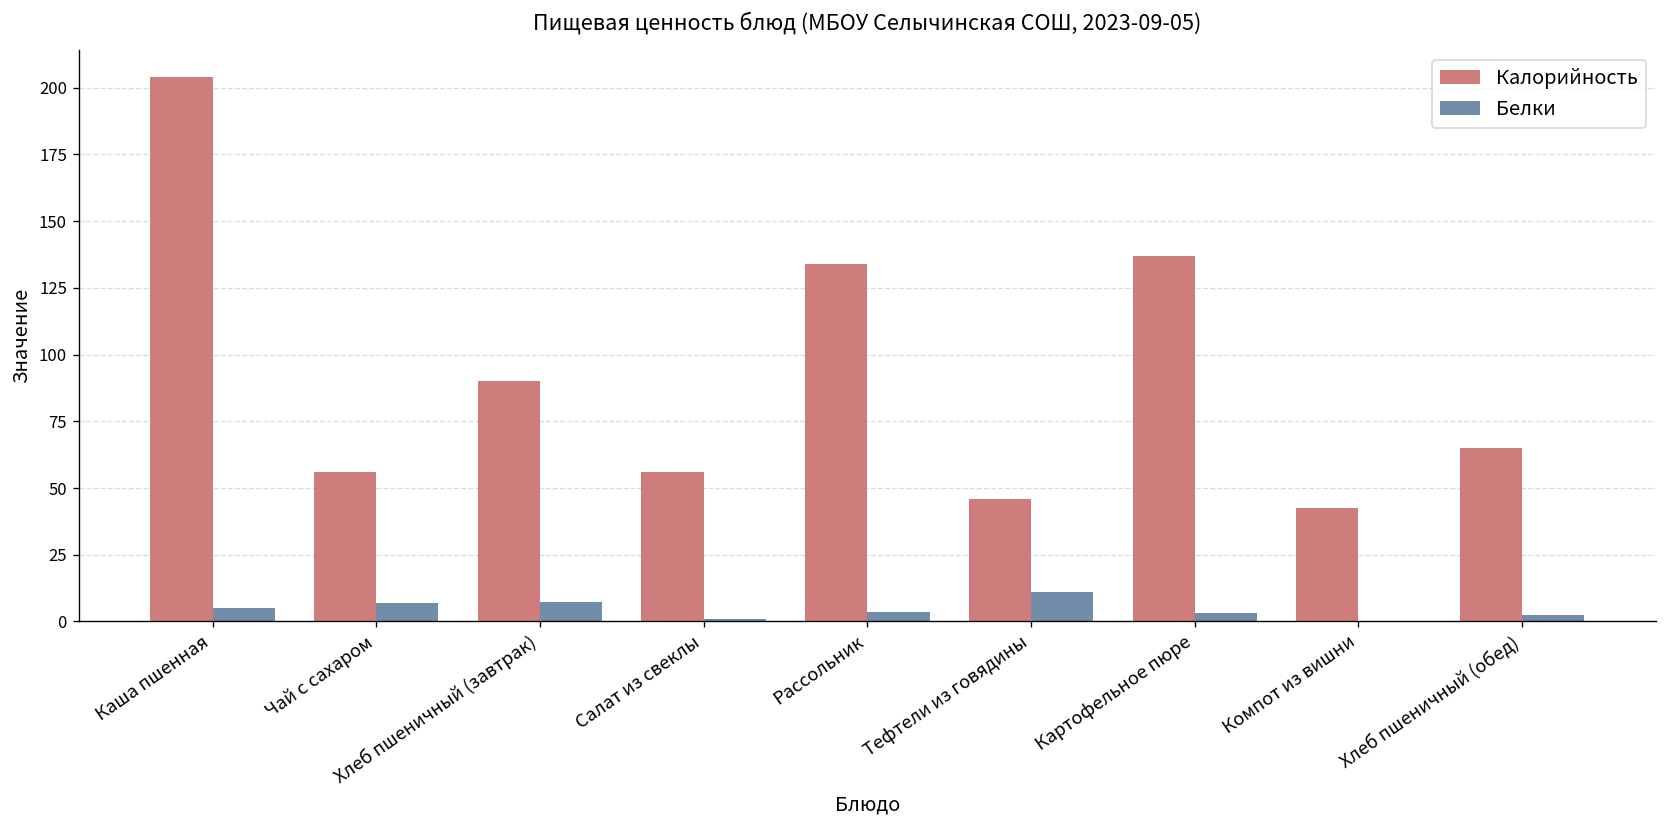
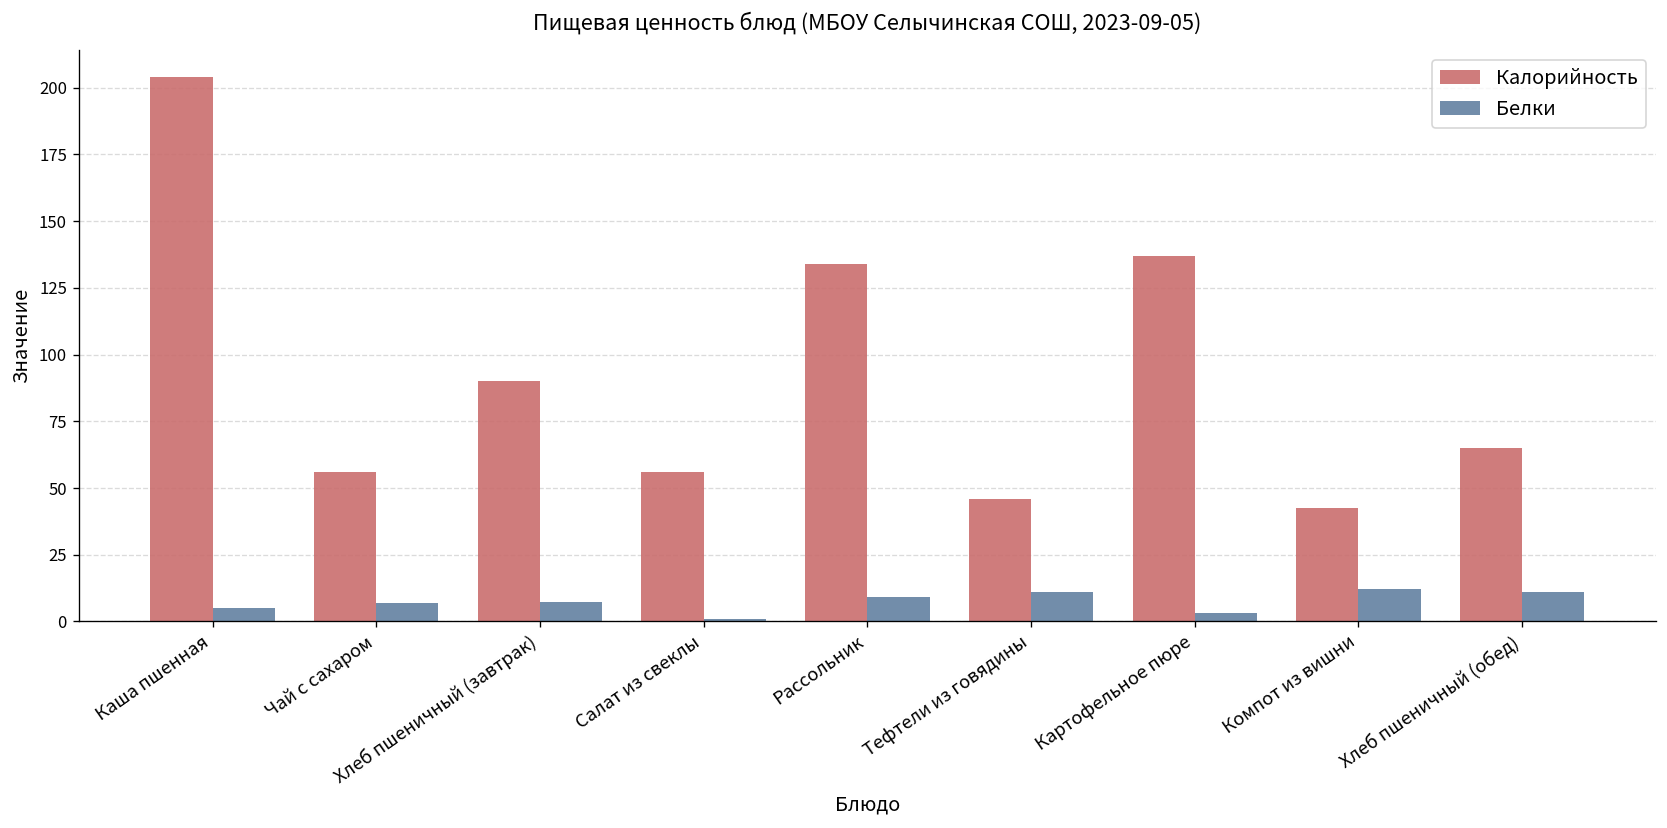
  {
    "Калорийность": {
      "Каша пшенная": 204,
      "Чай с сахаром": 56,
      "Хлеб пшеничный (завтрак)": 90,
      "Салат из свеклы": 56,
      "Рассольник": 134,
      "Тефтели из говядины": 46,
      "Картофельное пюре": 137,
      "Компот из вишни": 42,
      "Хлеб пшеничный (обед)": 65
    },
    "Белки": {
      "Каша пшенная": 5,
      "Чай с сахаром": 7,
      "Хлеб пшеничный (завтрак)": 7,
-     "Рассольник": 4,
+     "Рассольник": 9,
      "Тефтели из говядины": 11,
      "Картофельное пюре": 3,
-     "Компот из вишни": 0,
-     "Хлеб пшеничный (обед)": 2
+     "Компот из вишни": 12,
+     "Хлеб пшеничный (обед)": 11
    }
  }
